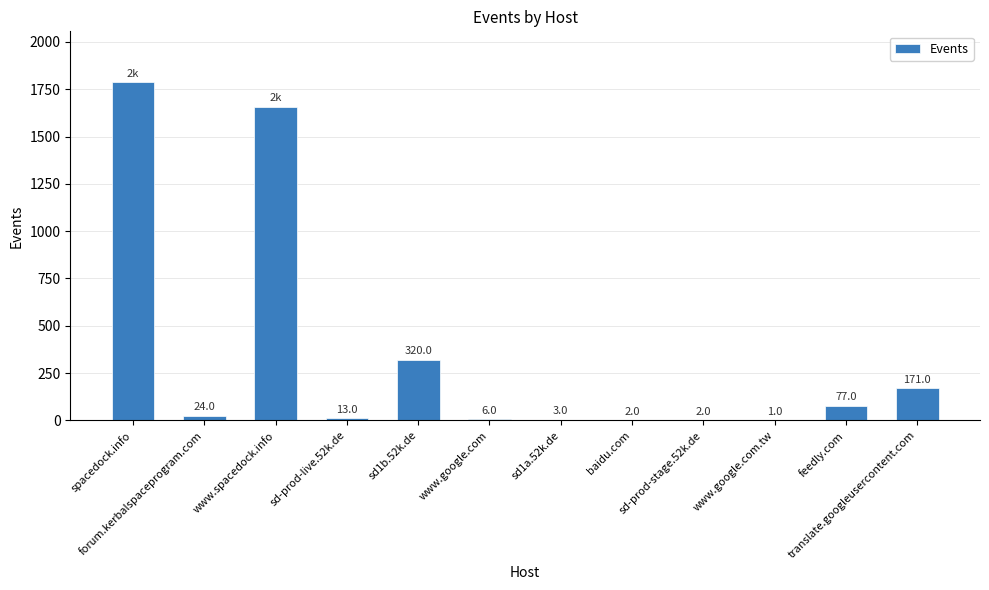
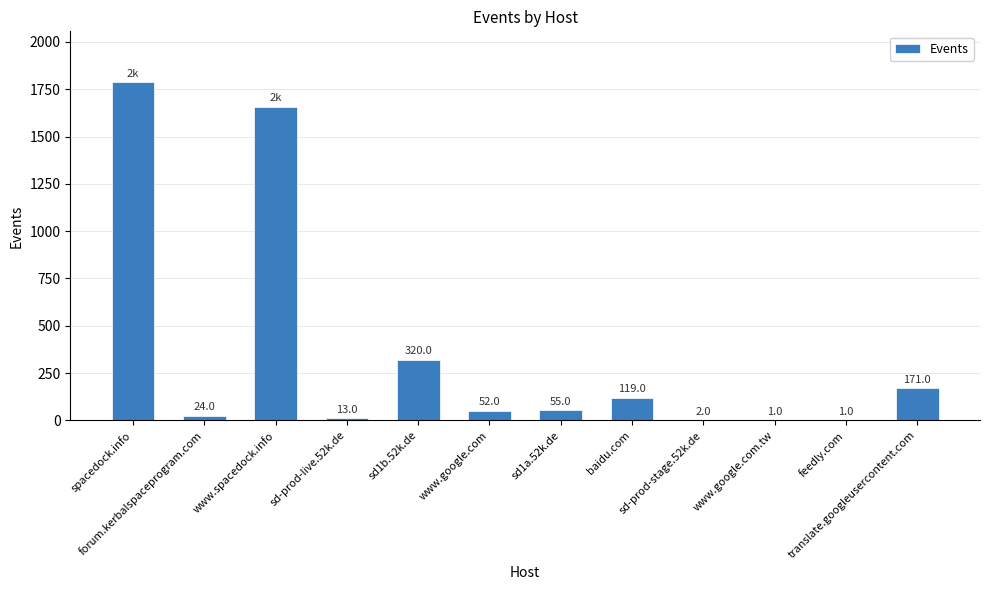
  {
    "spacedock.info": "2k",
    "forum.kerbalspaceprogram.com": "24.0",
    "www.spacedock.info": "2k",
    "sd-prod-live.52k.de": "13.0",
    "sd1b.52k.de": "320.0",
-   "www.google.com": "6.0",
-   "sd1a.52k.de": "3.0",
-   "baidu.com": "2.0",
+   "www.google.com": "52.0",
+   "sd1a.52k.de": "55.0",
+   "baidu.com": "119.0",
    "sd-prod-stage.52k.de": "2.0",
    "www.google.com.tw": "1.0",
-   "feedly.com": "77.0",
+   "feedly.com": "1.0",
    "translate.googleusercontent.com": "171.0"
  }
